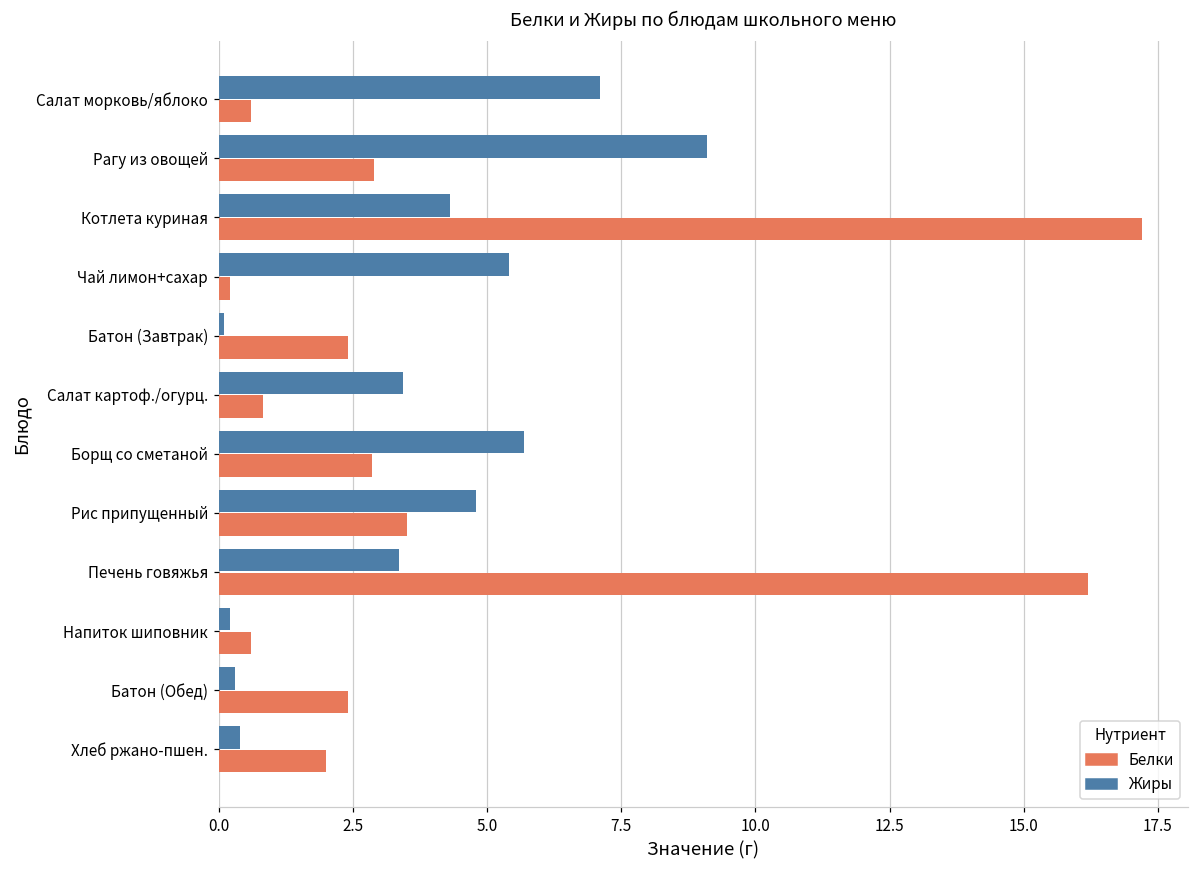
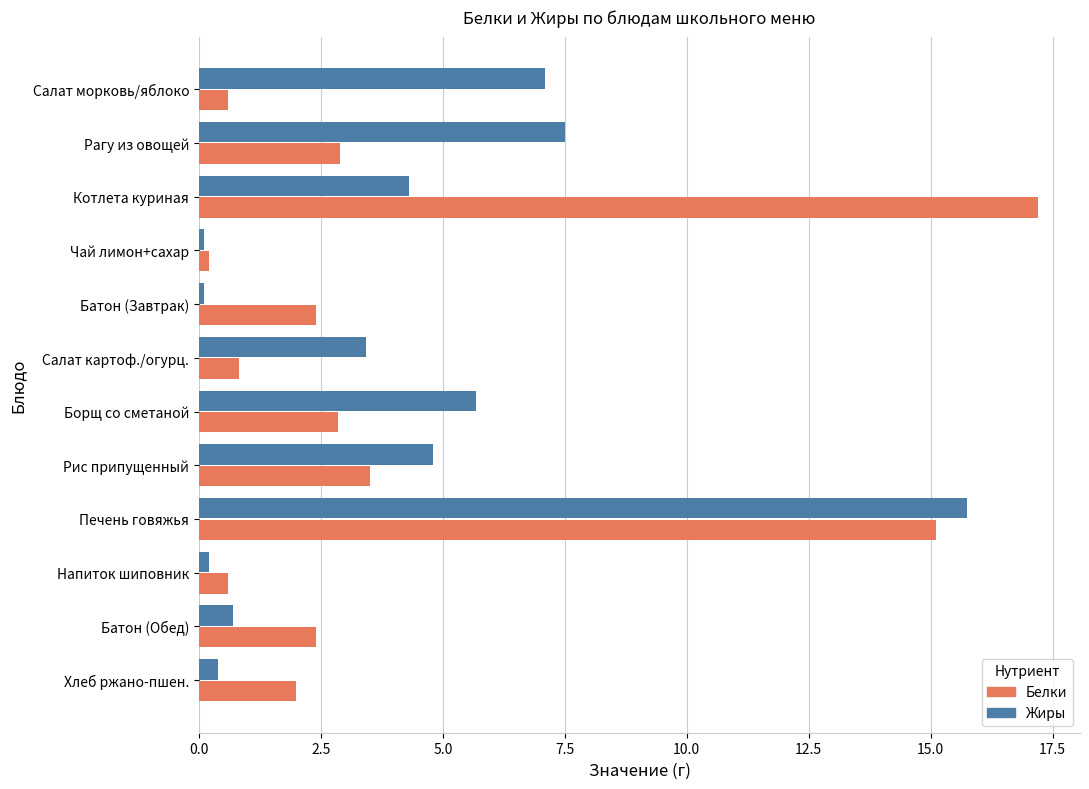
  {
    "Белки": {
      "Салат морковь/яблоко": 0.6,
      "Рагу из овощей": 2.9,
      "Котлета куриная": 17.2,
      "Чай лимон+сахар": 0.2,
      "Батон (Завтрак)": 2.4,
      "Салат картоф./огурц.": 0.8,
      "Борщ со сметаной": 2.9,
      "Рис припущенный": 3.5,
-     "Печень говяжья": 16.2,
+     "Печень говяжья": 15.1,
      "Напиток шиповник": 0.6,
      "Батон (Обед)": 2.4,
      "Хлеб ржано-пшен.": 2.0
    },
    "Жиры": {
      "Салат морковь/яблоко": 7.1,
-     "Рагу из овощей": 9.1,
+     "Рагу из овощей": 7.5,
      "Котлета куриная": 4.3,
-     "Чай лимон+сахар": 5.4,
+     "Чай лимон+сахар": 0.1,
      "Батон (Завтрак)": 0.1,
      "Салат картоф./огурц.": 3.4,
      "Борщ со сметаной": 5.7,
      "Рис припущенный": 4.8,
-     "Печень говяжья": 3.4,
+     "Печень говяжья": 15.8,
      "Напиток шиповник": 0.2,
-     "Батон (Обед)": 0.3,
+     "Батон (Обед)": 0.7,
      "Хлеб ржано-пшен.": 0.4
    }
  }
